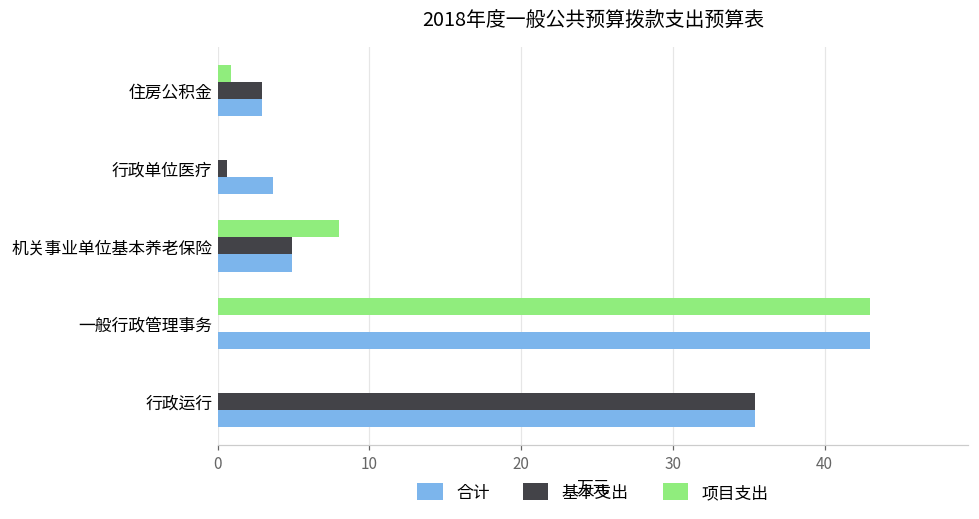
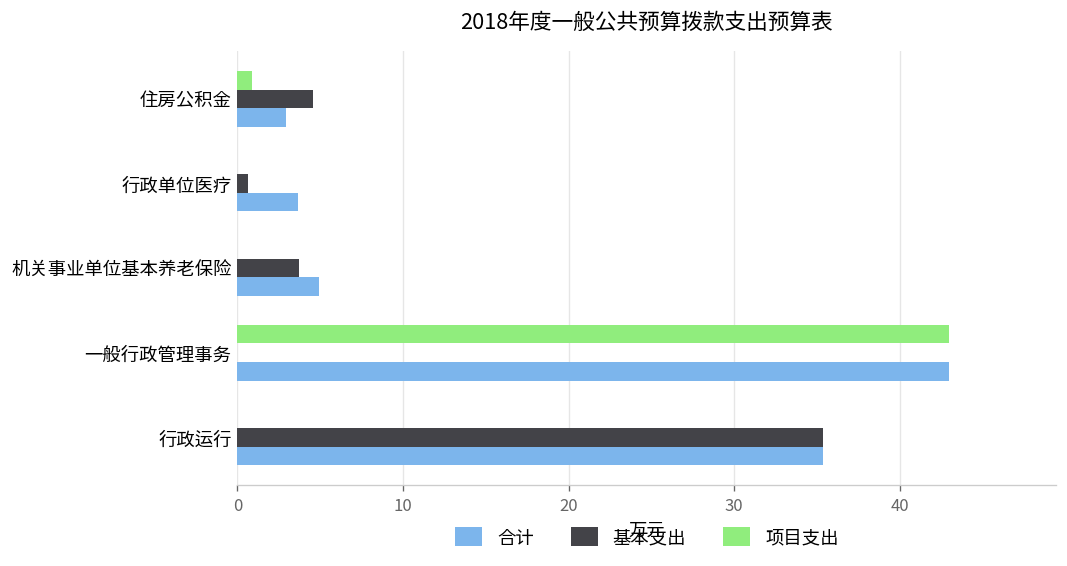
  {
    "合计": {
      "住房公积金": 3.0,
      "行政单位医疗": 3.6,
      "机关事业单位基本养老保险": 4.9,
      "一般行政管理事务": 43.0,
      "行政运行": 35.4
    },
    "基本支出": {
-     "住房公积金": 3.0,
+     "住房公积金": 4.6,
      "行政单位医疗": 0.6,
-     "机关事业单位基本养老保险": 4.9,
+     "机关事业单位基本养老保险": 3.7,
      "一般行政管理事务": 0.0,
      "行政运行": 35.4
    },
    "项目支出": {
      "住房公积金": 1,
      "行政单位医疗": 0,
-     "机关事业单位基本养老保险": 8,
+     "机关事业单位基本养老保险": 0,
      "一般行政管理事务": 43,
      "行政运行": 0
    }
  }
